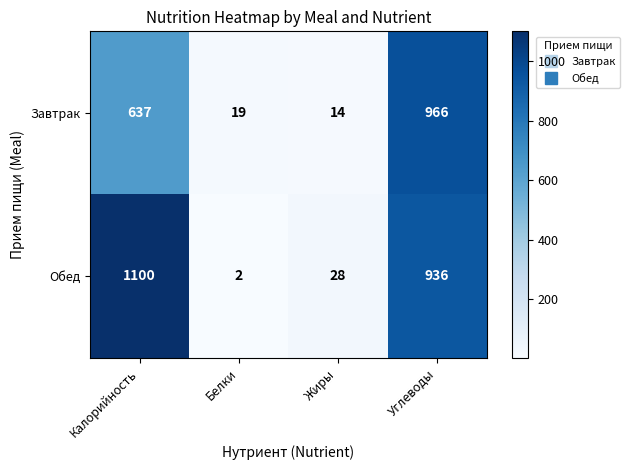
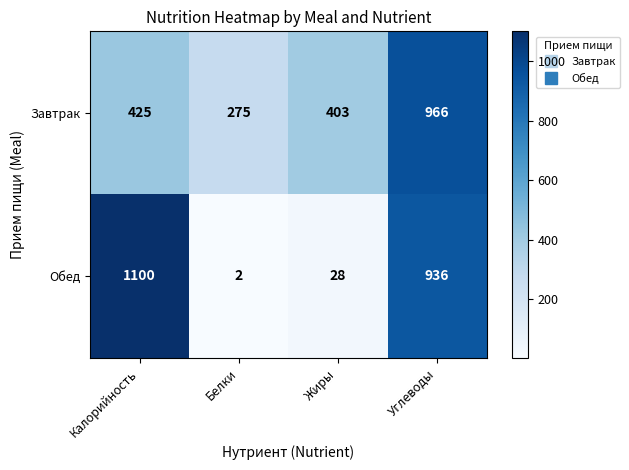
  {
    "Завтрак": {
-     "Калорийность": 637,
-     "Белки": 19,
-     "Жиры": 14,
+     "Калорийность": 425,
+     "Белки": 275,
+     "Жиры": 403,
      "Углеводы": 966
    },
    "Обед": {
      "Калорийность": 1100,
      "Белки": 2,
      "Жиры": 28,
      "Углеводы": 936
    }
  }
